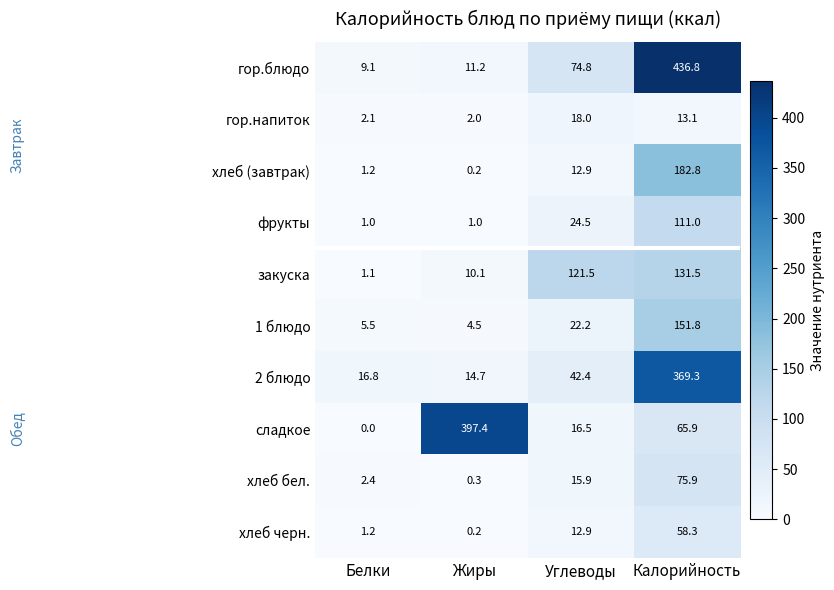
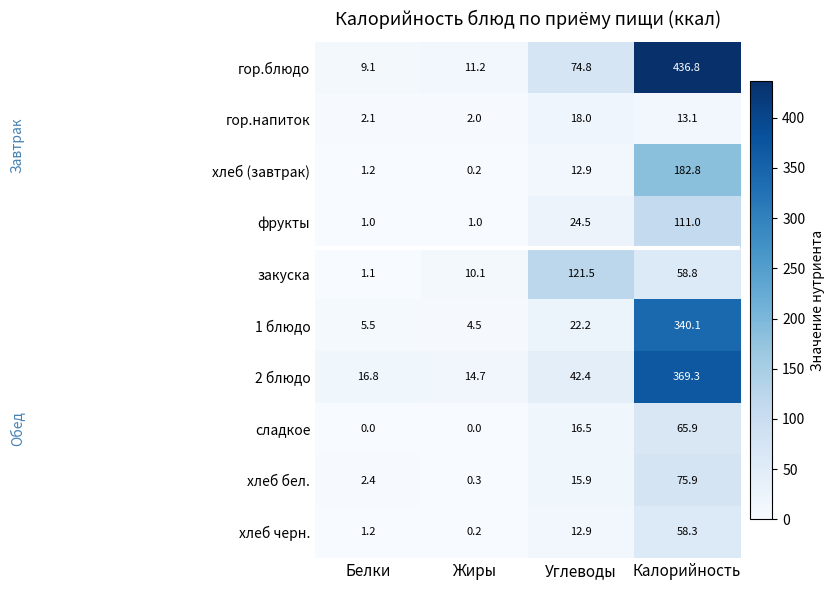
  {
    "гор.блюдо": {
      "Белки": 9.1,
      "Жиры": 11.2,
      "Углеводы": 74.8,
      "Калорийность": 436.8
    },
    "гор.напиток": {
      "Белки": 2.1,
      "Жиры": 2.0,
      "Углеводы": 18.0,
      "Калорийность": 13.1
    },
    "хлеб (завтрак)": {
      "Белки": 1.2,
      "Жиры": 0.2,
      "Углеводы": 12.9,
      "Калорийность": 182.8
    },
    "фрукты": {
      "Белки": 1.0,
      "Жиры": 1.0,
      "Углеводы": 24.5,
      "Калорийность": 111.0
    },
    "закуска": {
      "Белки": 1.1,
      "Жиры": 10.1,
      "Углеводы": 121.5,
-     "Калорийность": 131.5
+     "Калорийность": 58.8
    },
    "1 блюдо": {
      "Белки": 5.5,
      "Жиры": 4.5,
      "Углеводы": 22.2,
-     "Калорийность": 151.8
+     "Калорийность": 340.1
    },
    "2 блюдо": {
      "Белки": 16.8,
      "Жиры": 14.7,
      "Углеводы": 42.4,
      "Калорийность": 369.3
    },
    "сладкое": {
      "Белки": 0.0,
-     "Жиры": 397.4,
+     "Жиры": 0.0,
      "Углеводы": 16.5,
      "Калорийность": 65.9
    },
    "хлеб бел.": {
      "Белки": 2.4,
      "Жиры": 0.3,
      "Углеводы": 15.9,
      "Калорийность": 75.9
    },
    "хлеб черн.": {
      "Белки": 1.2,
      "Жиры": 0.2,
      "Углеводы": 12.9,
      "Калорийность": 58.3
    }
  }
